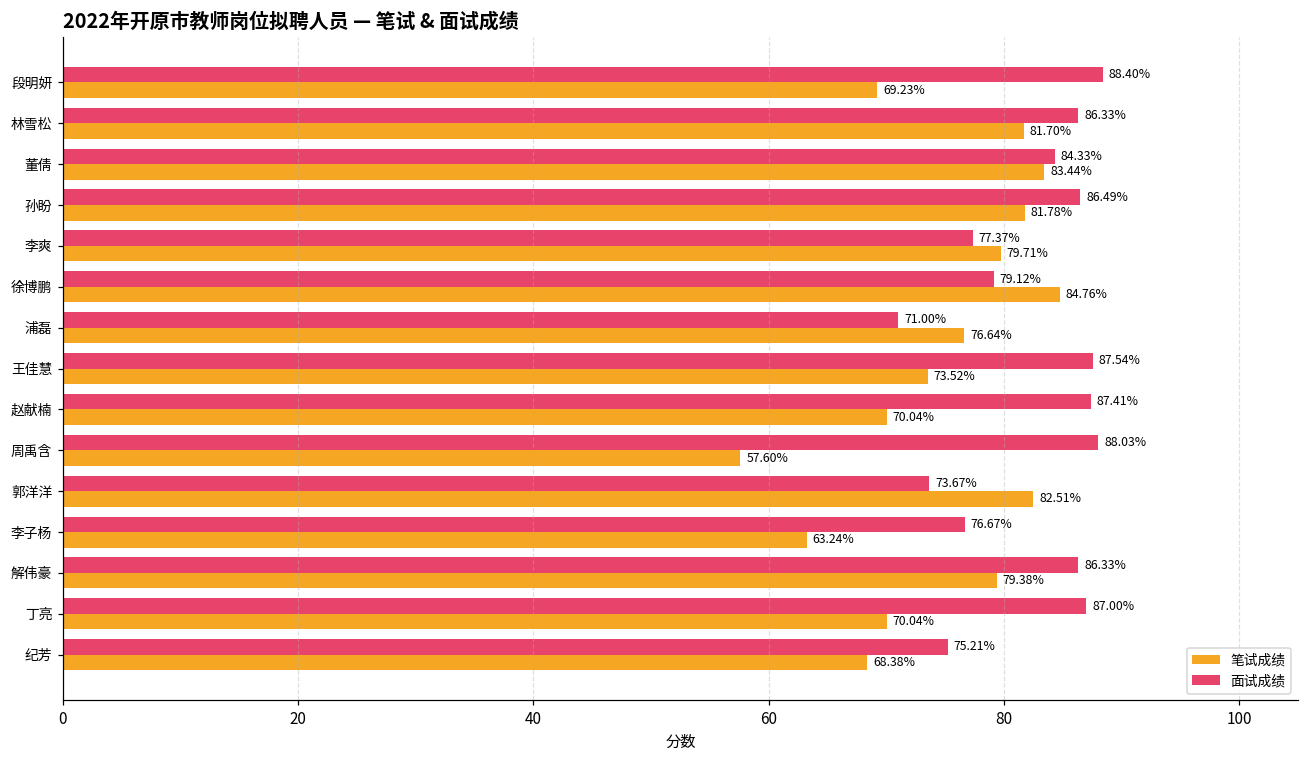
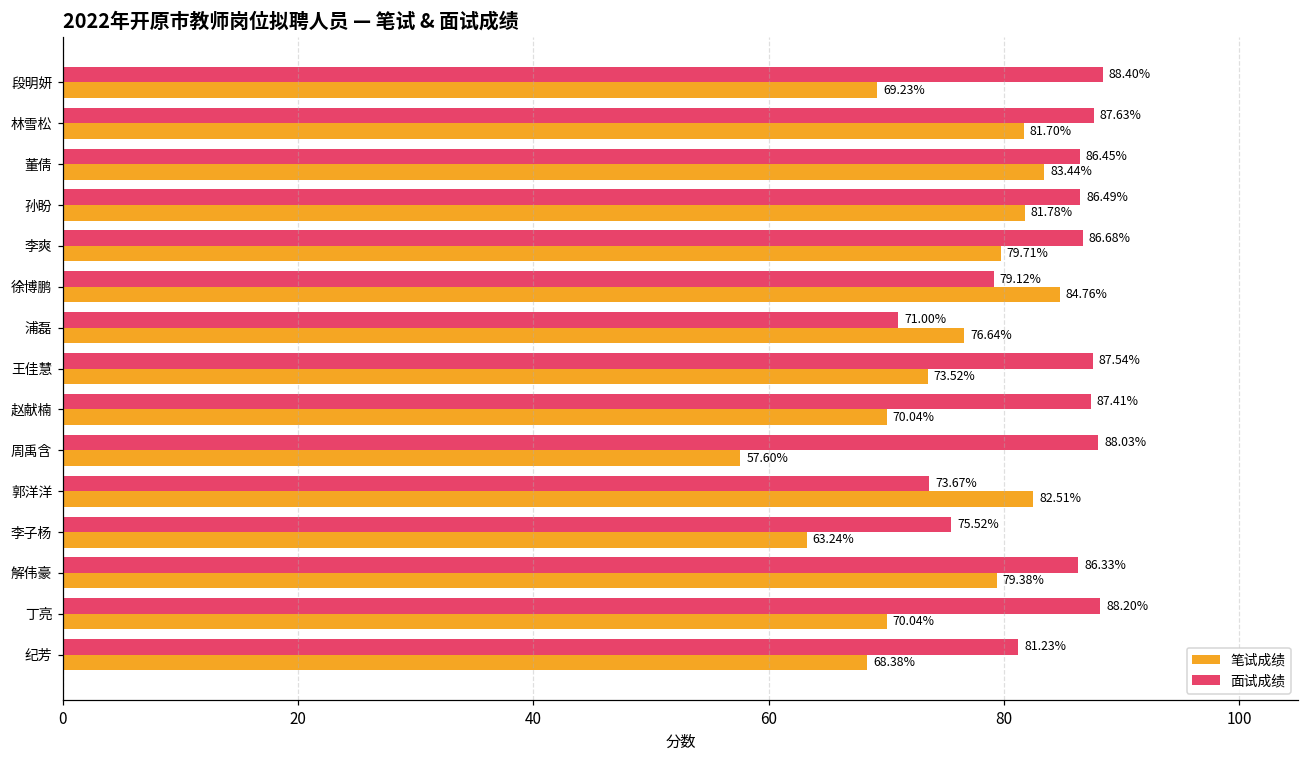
  {
    "笔试成绩": {
      "段明妍": "69.23%",
      "林雪松": "81.70%",
      "董倩": "83.44%",
      "孙盼": "81.78%",
      "李爽": "79.71%",
      "徐博鹏": "84.76%",
      "浦磊": "76.64%",
      "王佳慧": "73.52%",
      "赵献楠": "70.04%",
      "周禹含": "57.60%",
      "郭洋洋": "82.51%",
      "李子杨": "63.24%",
      "解伟豪": "79.38%",
      "丁亮": "70.04%",
      "纪芳": "68.38%"
    },
    "面试成绩": {
      "段明妍": "88.40%",
-     "林雪松": "86.33%",
-     "董倩": "84.33%",
+     "林雪松": "87.63%",
+     "董倩": "86.45%",
      "孙盼": "86.49%",
-     "李爽": "77.37%",
+     "李爽": "86.68%",
      "徐博鹏": "79.12%",
      "浦磊": "71.00%",
      "王佳慧": "87.54%",
      "赵献楠": "87.41%",
      "周禹含": "88.03%",
      "郭洋洋": "73.67%",
-     "李子杨": "76.67%",
+     "李子杨": "75.52%",
      "解伟豪": "86.33%",
-     "丁亮": "87.00%",
-     "纪芳": "75.21%"
+     "丁亮": "88.20%",
+     "纪芳": "81.23%"
    }
  }
